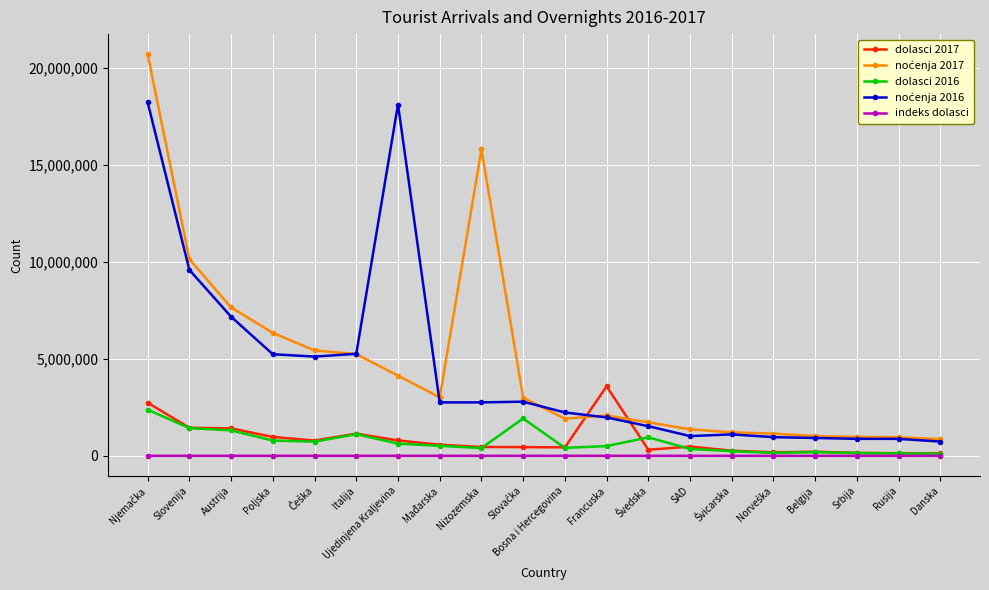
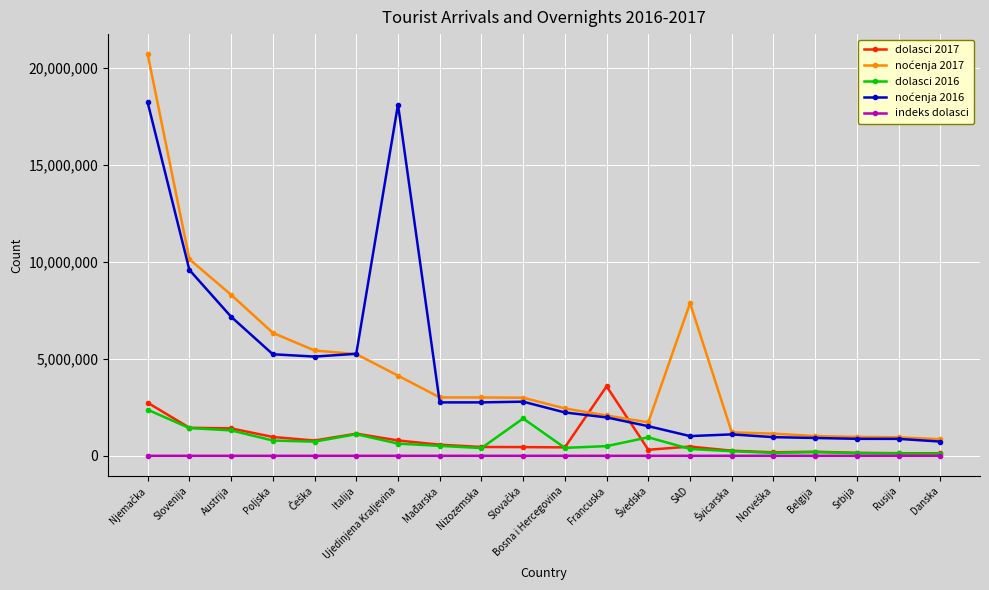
  {
    "dolasci 2017": {
      "Njemačka": "2,700,000",
      "Poljska": "1,000,000",
      "Ujedinjena Kraljevina": "800,000",
      "Slovačka": "400,000",
      "Francuska": "3,600,000",
      "Švedska": "300,000"
    },
    "noćenja 2017": {
      "Njemačka": "20,700,000",
      "Slovenija": "10,100,000",
-     "Austrija": "7,600,000",
+     "Austrija": "8,300,000",
      "Poljska": "6,300,000",
      "Češka": "5,400,000",
      "Ujedinjena Kraljevina": "4,100,000",
      "Mađarska": "3,000,000",
-     "Nizozemska": "15,800,000",
+     "Nizozemska": "3,000,000",
      "Slovačka": "3,000,000",
-     "Bosna i Hercegovina": "1,900,000",
+     "Bosna i Hercegovina": "2,400,000",
      "Švedska": "1,700,000",
-     "SAD": "1,400,000",
+     "SAD": "7,900,000",
      "Norveška": "1,100,000"
    },
    "dolasci 2016": {
      "Njemačka": "2,400,000",
      "Poljska": "800,000",
      "Ujedinjena Kraljevina": "600,000",
      "Slovačka": "1,900,000",
      "Francuska": "500,000",
      "Švedska": "1,000,000"
    },
    "noćenja 2016": {
      "Njemačka": "18,200,000",
      "Slovenija": "9,600,000",
      "Austrija": "7,200,000",
      "Poljska": "5,200,000",
      "Češka": "5,100,000",
      "Ujedinjena Kraljevina": "18,100,000",
      "Mađarska": "2,800,000",
      "Nizozemska": "2,800,000",
      "Slovačka": "2,800,000",
      "Bosna i Hercegovina": "2,200,000",
      "Švedska": "1,500,000",
      "SAD": "1,000,000",
      "Norveška": "1,000,000"
    },
    "indeks dolasci": {
      "Njemačka": "0",
      "Slovenija": "0",
      "Austrija": "0",
      "Poljska": "0",
      "Češka": "0",
      "Italija": "0",
      "Ujedinjena Kraljevina": "0",
      "Mađarska": "0",
      "Nizozemska": "0",
      "Slovačka": "0",
      "Bosna i Hercegovina": "0",
      "Francuska": "0",
      "Švedska": "0",
      "SAD": "0",
      "Švicarska": "0",
      "Norveška": "0",
      "Belgija": "0",
      "Srbija": "0"
    }
  }
